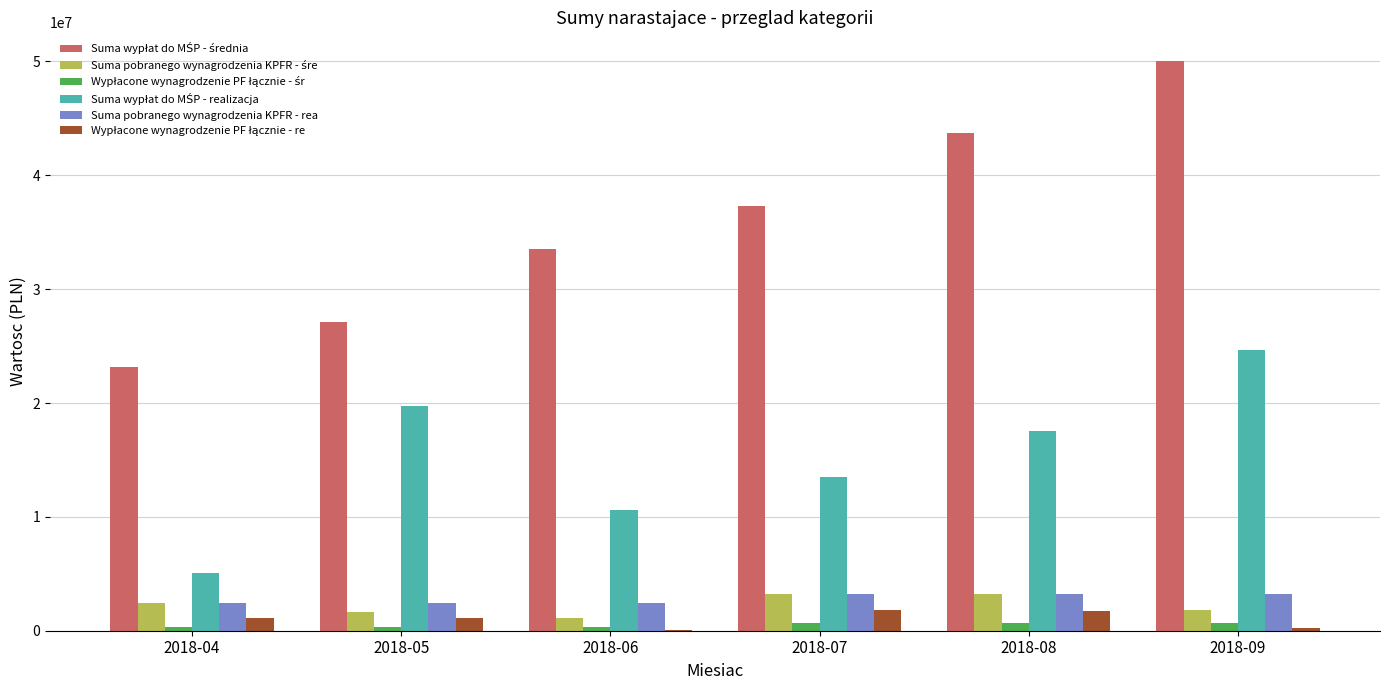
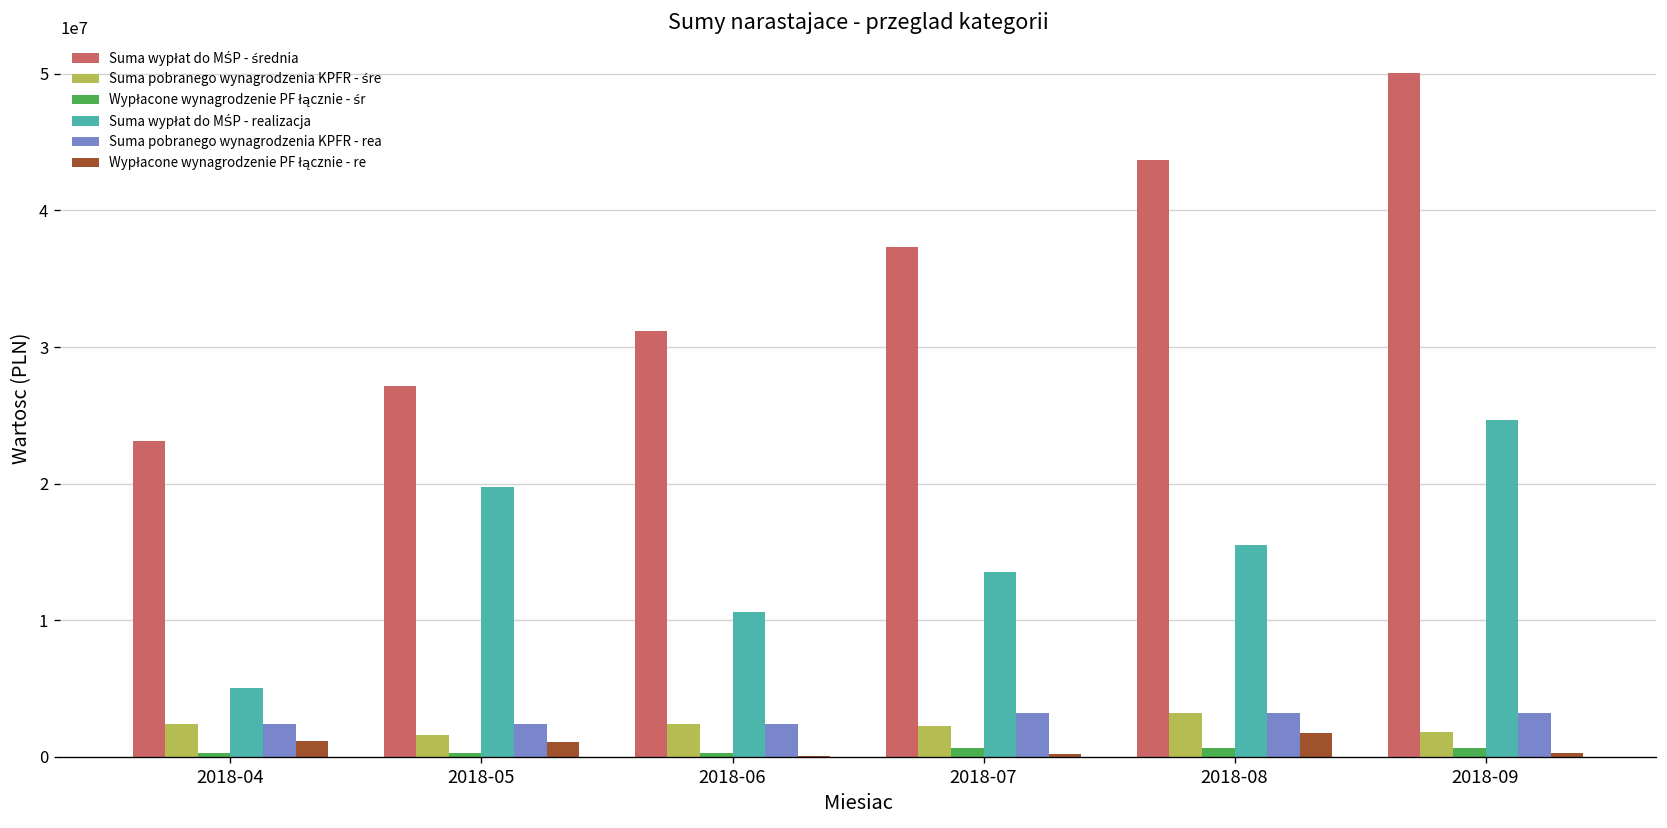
  {
    "Suma wypłat do MŚP - średnia": {
      "2018-04": 23100000,
      "2018-05": 27200000,
-     "2018-06": 33500000,
+     "2018-06": 31200000,
      "2018-07": 37300000,
      "2018-08": 43700000,
      "2018-09": 50100000
    },
    "Suma pobranego wynagrodzenia KPFR - śre": {
      "2018-04": 2400000,
      "2018-05": 1600000,
-     "2018-06": 1200000,
-     "2018-07": 3200000,
+     "2018-06": 2400000,
+     "2018-07": 2200000,
      "2018-08": 3200000,
      "2018-09": 1800000
    },
    "Wypłacone wynagrodzenie PF łącznie - śr": {
      "2018-04": 300000,
      "2018-05": 300000,
      "2018-06": 300000,
      "2018-07": 600000,
      "2018-08": 600000,
      "2018-09": 600000
    },
    "Suma wypłat do MŚP - realizacja": {
      "2018-04": 5100000,
      "2018-05": 19800000,
      "2018-06": 10600000,
      "2018-07": 13500000,
-     "2018-08": 17500000,
+     "2018-08": 15500000,
      "2018-09": 24600000
    },
    "Suma pobranego wynagrodzenia KPFR - rea": {
      "2018-04": 2400000,
      "2018-05": 2400000,
      "2018-06": 2400000,
      "2018-07": 3200000,
      "2018-08": 3200000,
      "2018-09": 3200000
    },
    "Wypłacone wynagrodzenie PF łącznie - re": {
      "2018-04": 1200000,
      "2018-05": 1100000,
-     "2018-07": 1800000,
+     "2018-07": 200000,
      "2018-08": 1800000,
      "2018-09": 300000
    }
  }
